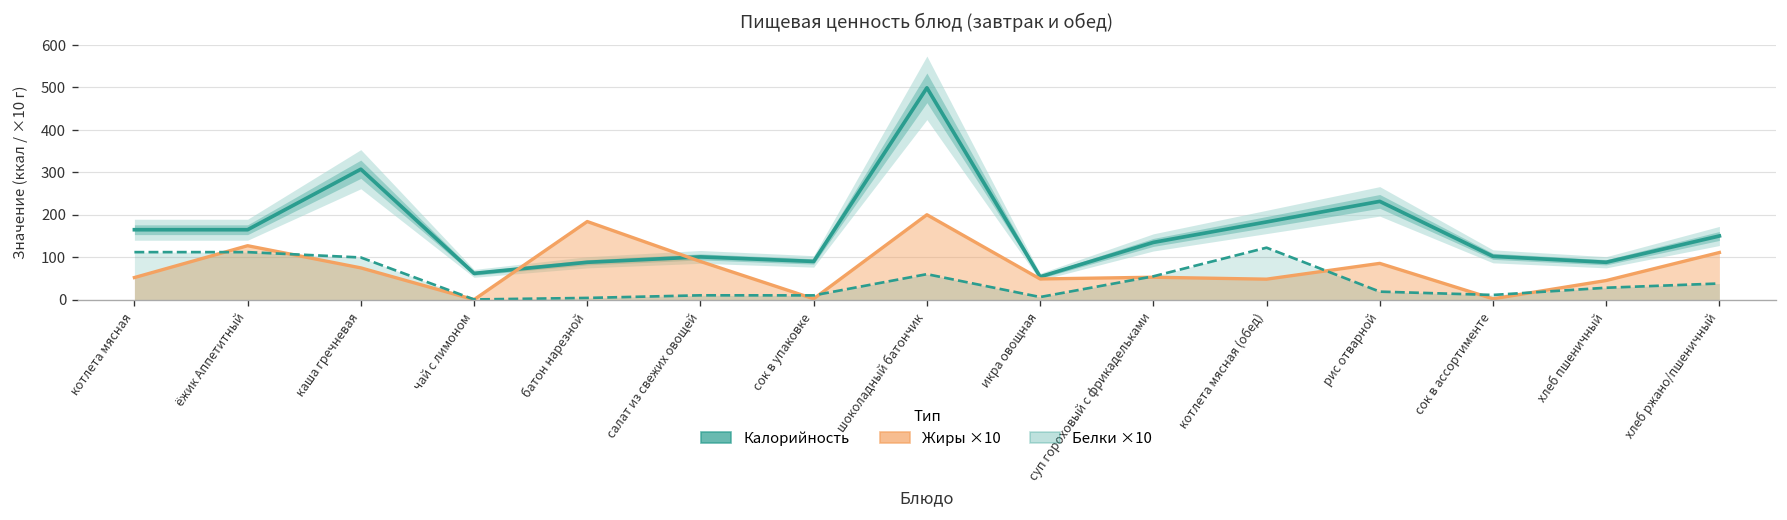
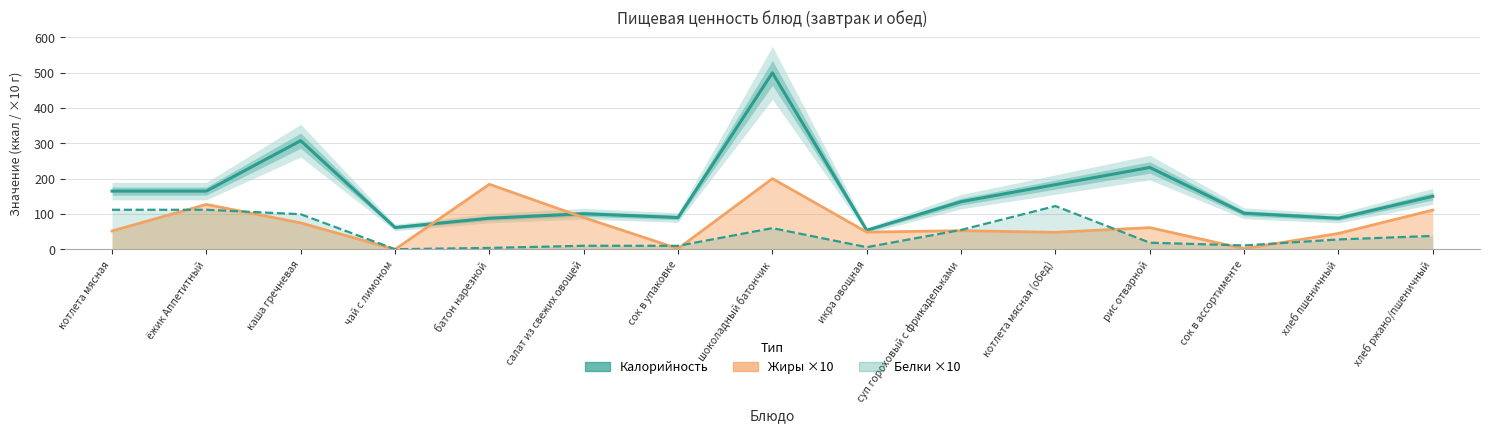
  {
    "Жиры ×10": {
      "котлета мясная": 50,
      "ёжик Аппетитный": 130,
      "каша гречневая": 70,
      "батон нарезной": 180,
      "салат из свежих овощей": 90,
      "сок в упаковке": 0,
      "шоколадный батончик": 200,
      "котлета мясная (обед)": 50,
-     "рис отварной": 90,
+     "рис отварной": 60,
      "сок в ассортименте": 0,
      "хлеб пшеничный": 50,
      "хлеб ржано/пшеничный": 110
    }
  }
